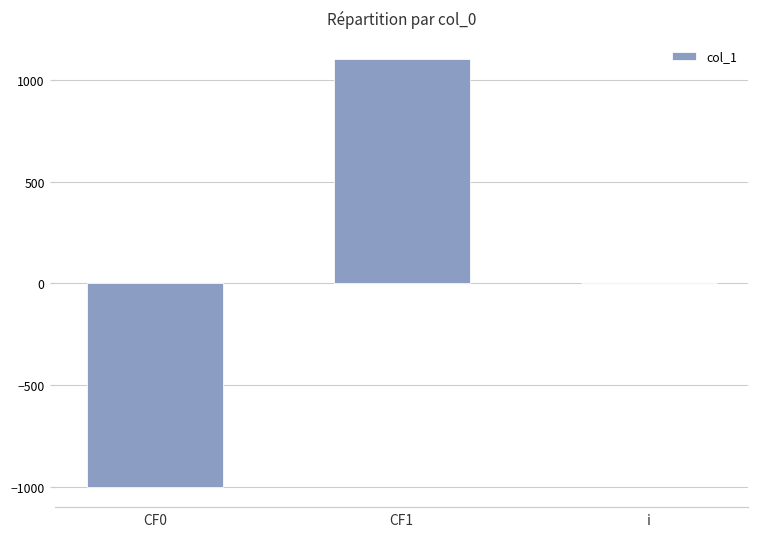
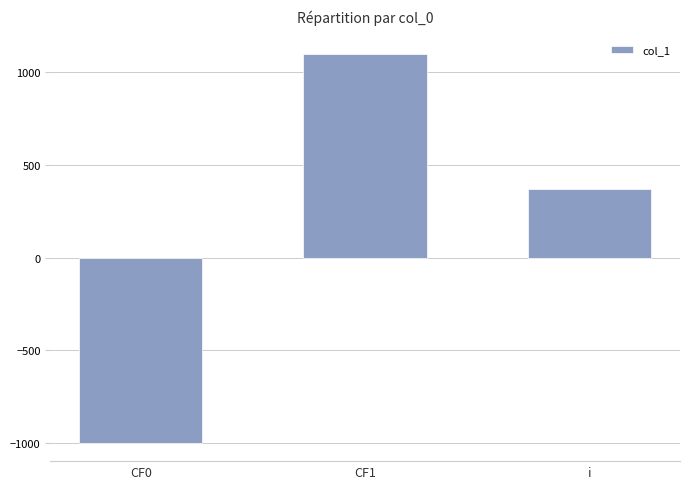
  {
    "CF0": -1000,
    "CF1": 1100,
-   "i": 0
+   "i": 370
  }
